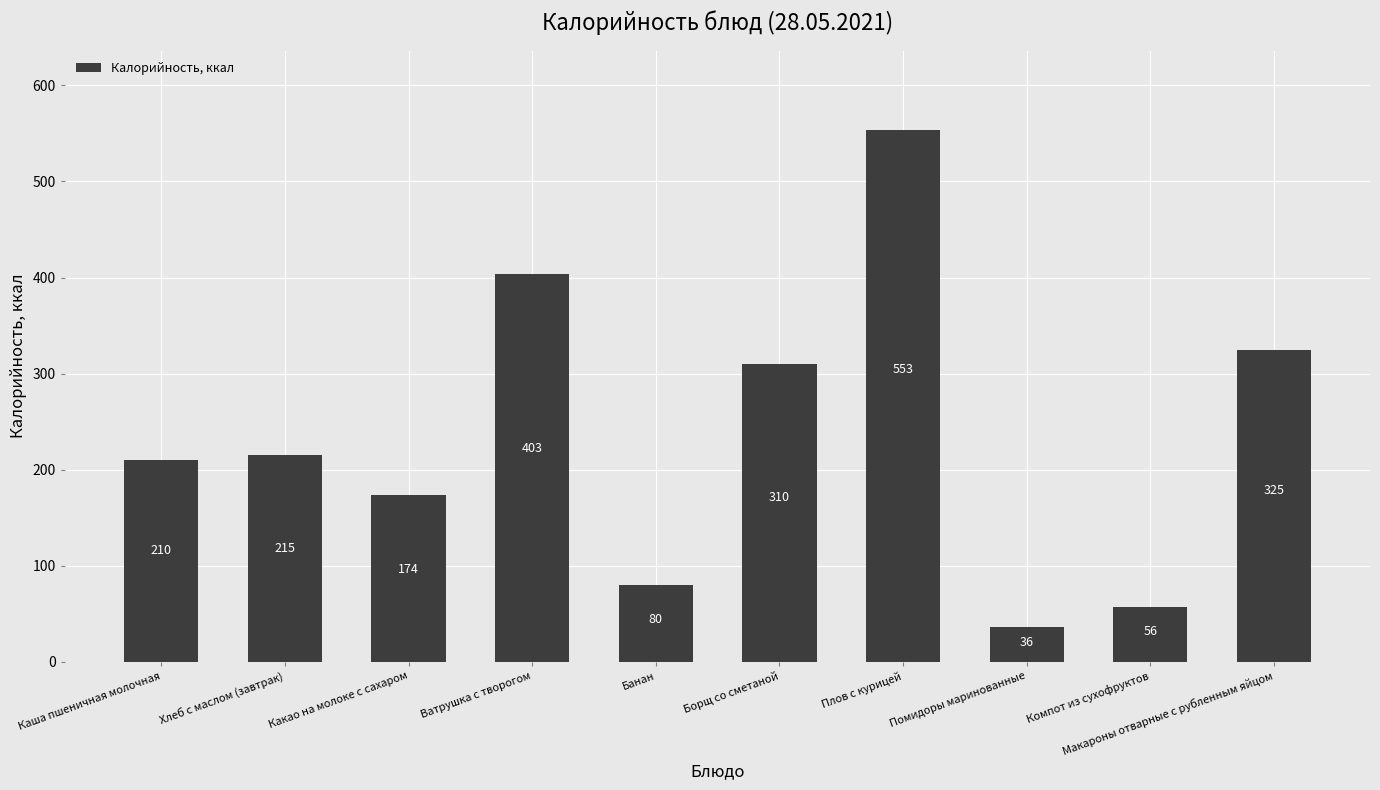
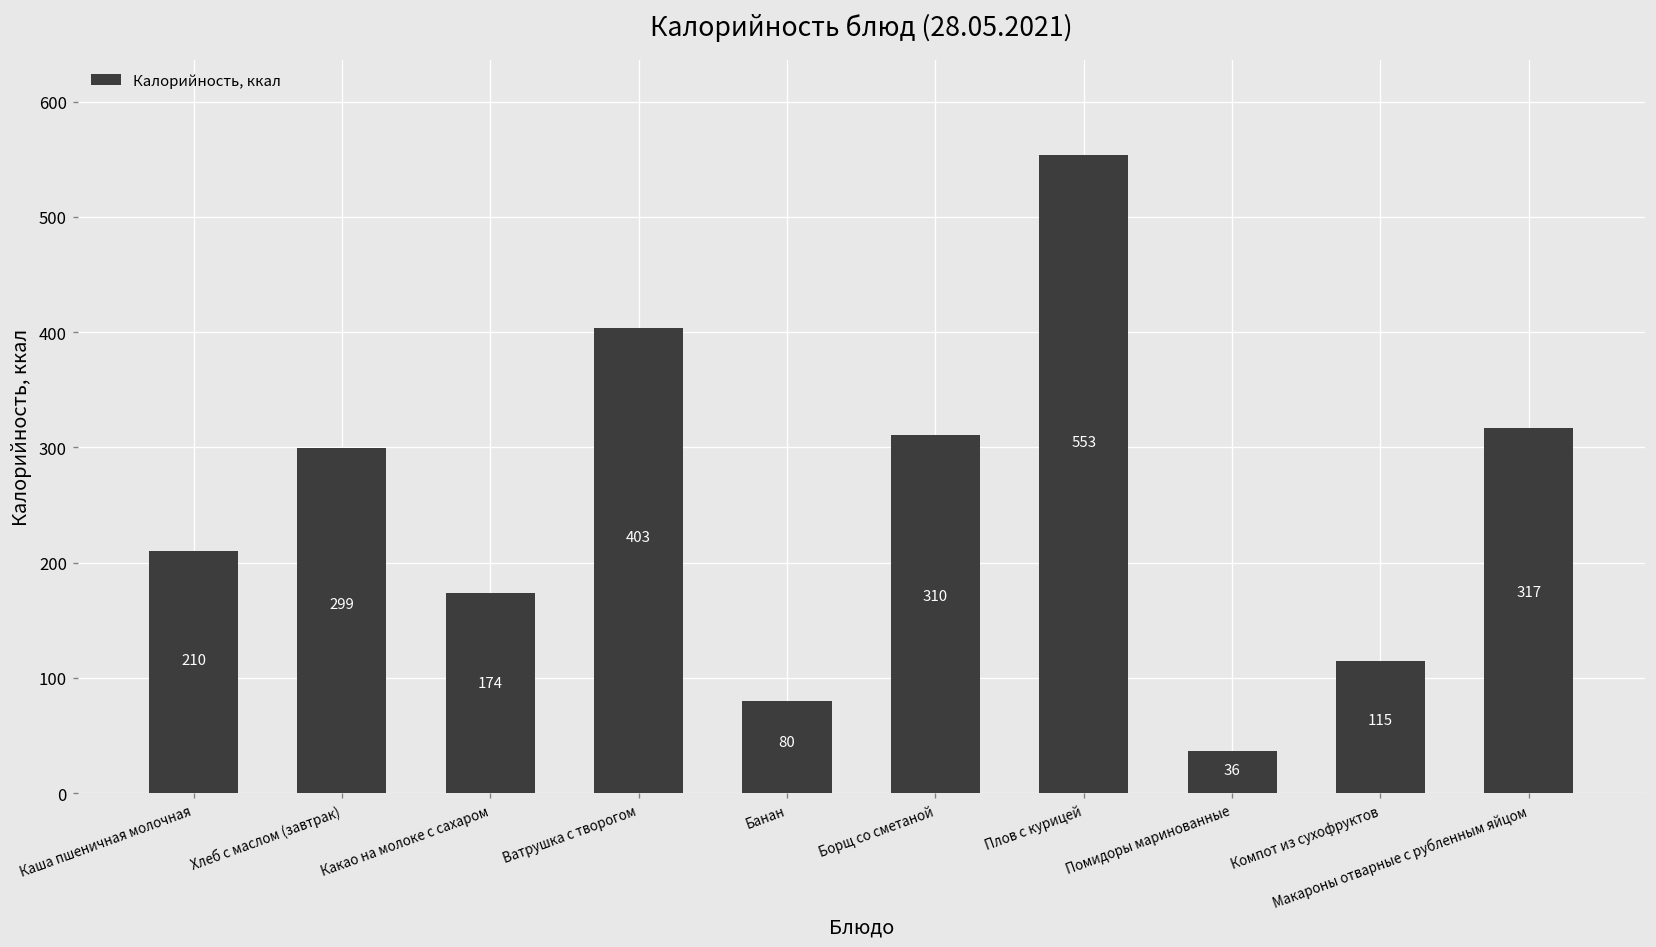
  {
    "Каша пшеничная молочная": 210,
-   "Хлеб с маслом (завтрак)": 215,
+   "Хлеб с маслом (завтрак)": 299,
    "Какао на молоке с сахаром": 174,
    "Ватрушка с творогом": 403,
    "Банан": 80,
    "Борщ со сметаной": 310,
    "Плов с курицей": 553,
    "Помидоры маринованные": 36,
-   "Компот из сухофруктов": 56,
-   "Макароны отварные с рубленным яйцом": 325
+   "Компот из сухофруктов": 115,
+   "Макароны отварные с рубленным яйцом": 317
  }
